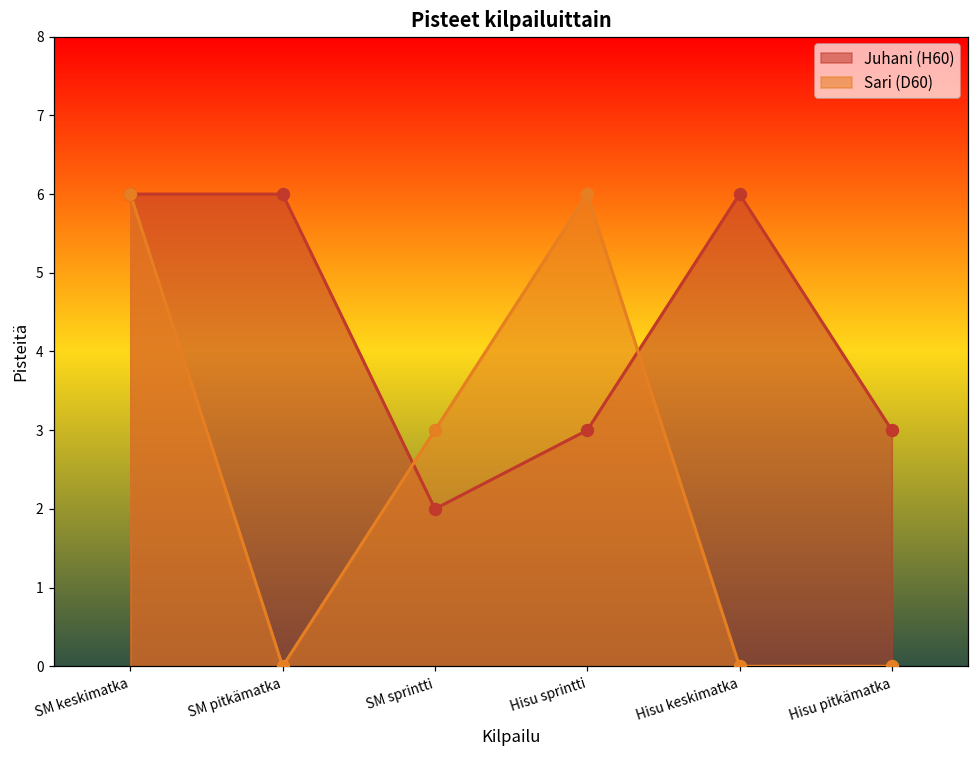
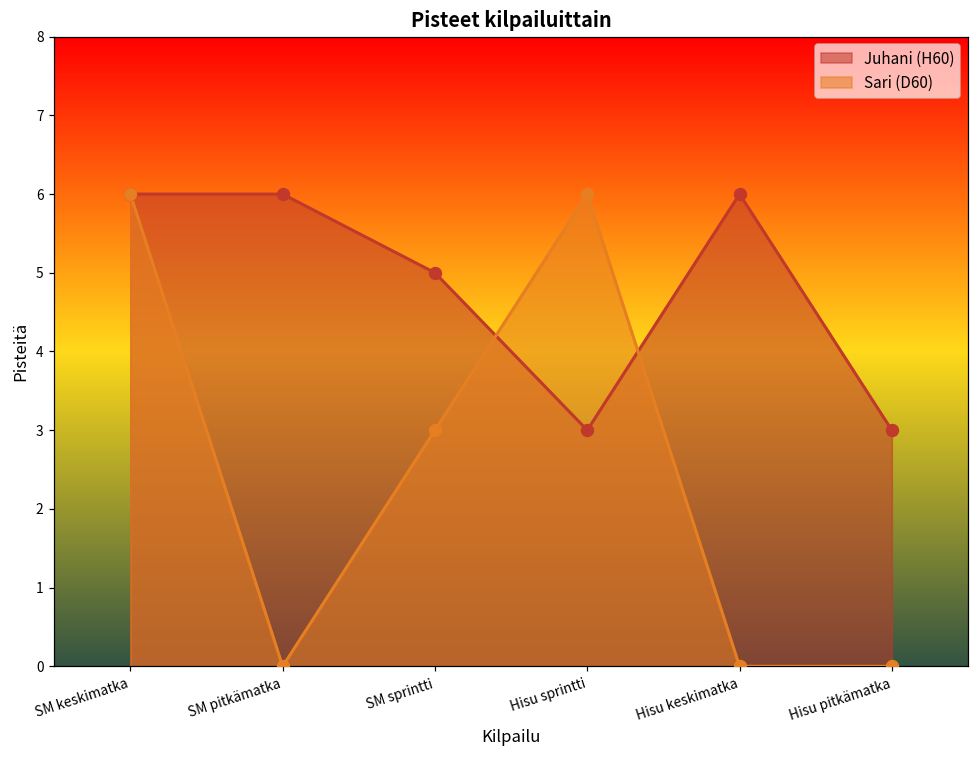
  {
    "Juhani (H60)": {
      "SM pitkämatka": 6,
-     "SM sprintti": 2,
+     "SM sprintti": 5,
      "Hisu sprintti": 3,
      "Hisu keskimatka": 6,
      "Hisu pitkämatka": 3
    },
    "Sari (D60)": {
      "SM pitkämatka": 0,
      "SM sprintti": 3,
      "Hisu sprintti": 6,
      "Hisu keskimatka": 0,
      "Hisu pitkämatka": 0
    }
  }
